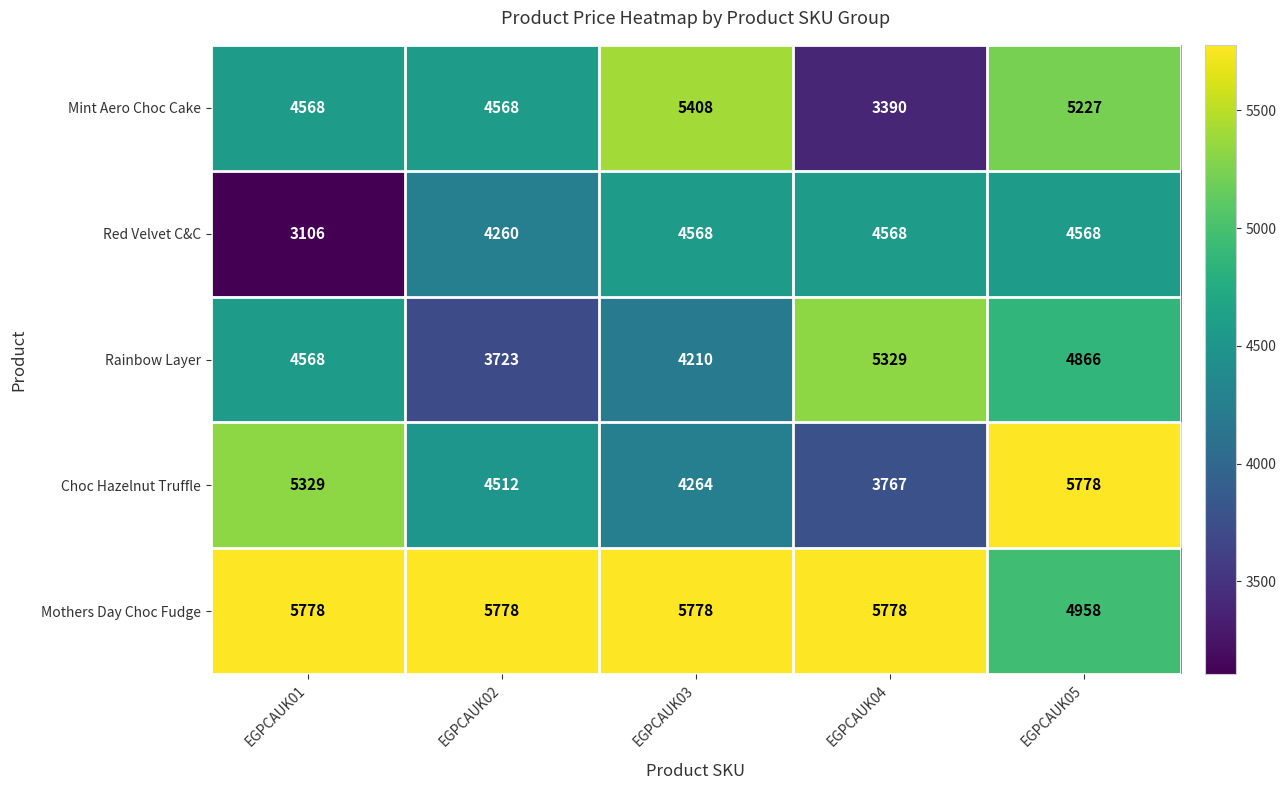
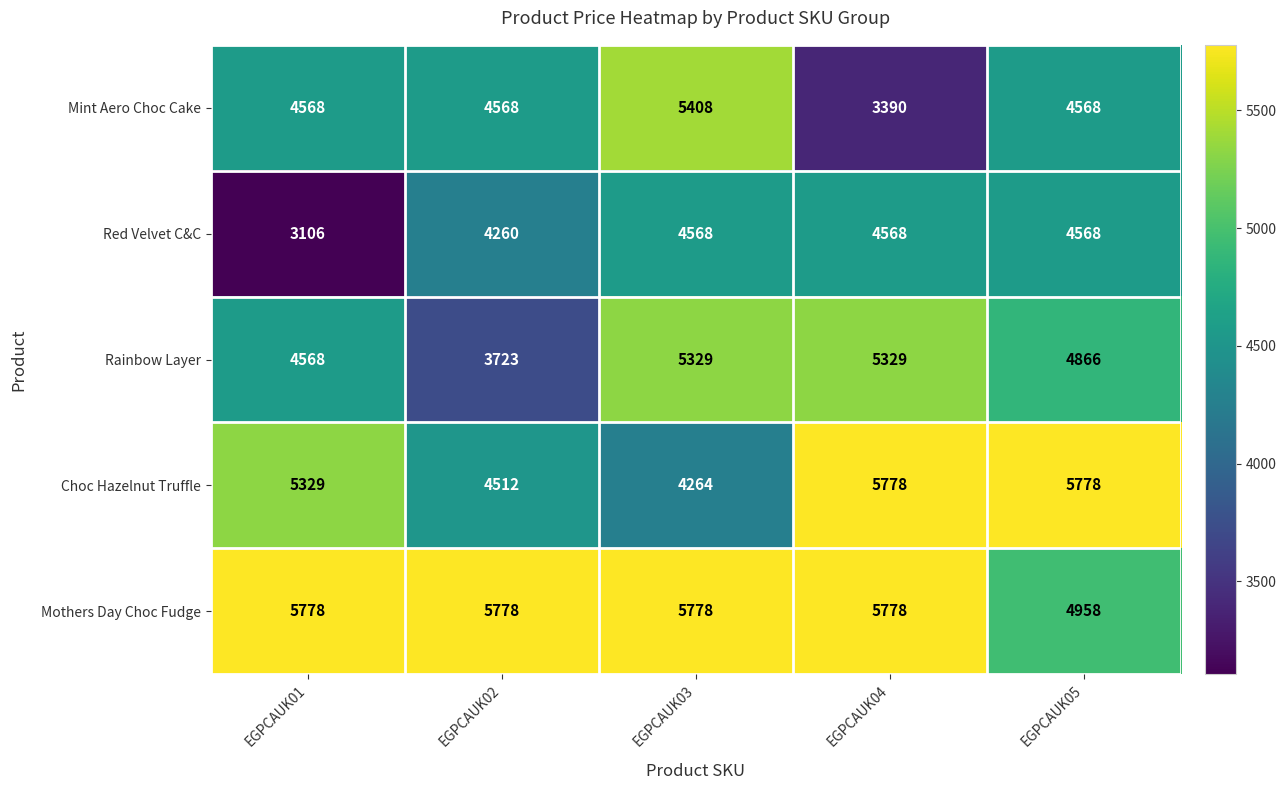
  {
    "Mint Aero Choc Cake": {
      "EGPCAUK01": 4568,
      "EGPCAUK02": 4568,
      "EGPCAUK03": 5408,
      "EGPCAUK04": 3390,
-     "EGPCAUK05": 5227
+     "EGPCAUK05": 4568
    },
    "Red Velvet C&C": {
      "EGPCAUK01": 3106,
      "EGPCAUK02": 4260,
      "EGPCAUK03": 4568,
      "EGPCAUK04": 4568,
      "EGPCAUK05": 4568
    },
    "Rainbow Layer": {
      "EGPCAUK01": 4568,
      "EGPCAUK02": 3723,
-     "EGPCAUK03": 4210,
+     "EGPCAUK03": 5329,
      "EGPCAUK04": 5329,
      "EGPCAUK05": 4866
    },
    "Choc Hazelnut Truffle": {
      "EGPCAUK01": 5329,
      "EGPCAUK02": 4512,
      "EGPCAUK03": 4264,
-     "EGPCAUK04": 3767,
+     "EGPCAUK04": 5778,
      "EGPCAUK05": 5778
    },
    "Mothers Day Choc Fudge": {
      "EGPCAUK01": 5778,
      "EGPCAUK02": 5778,
      "EGPCAUK03": 5778,
      "EGPCAUK04": 5778,
      "EGPCAUK05": 4958
    }
  }
